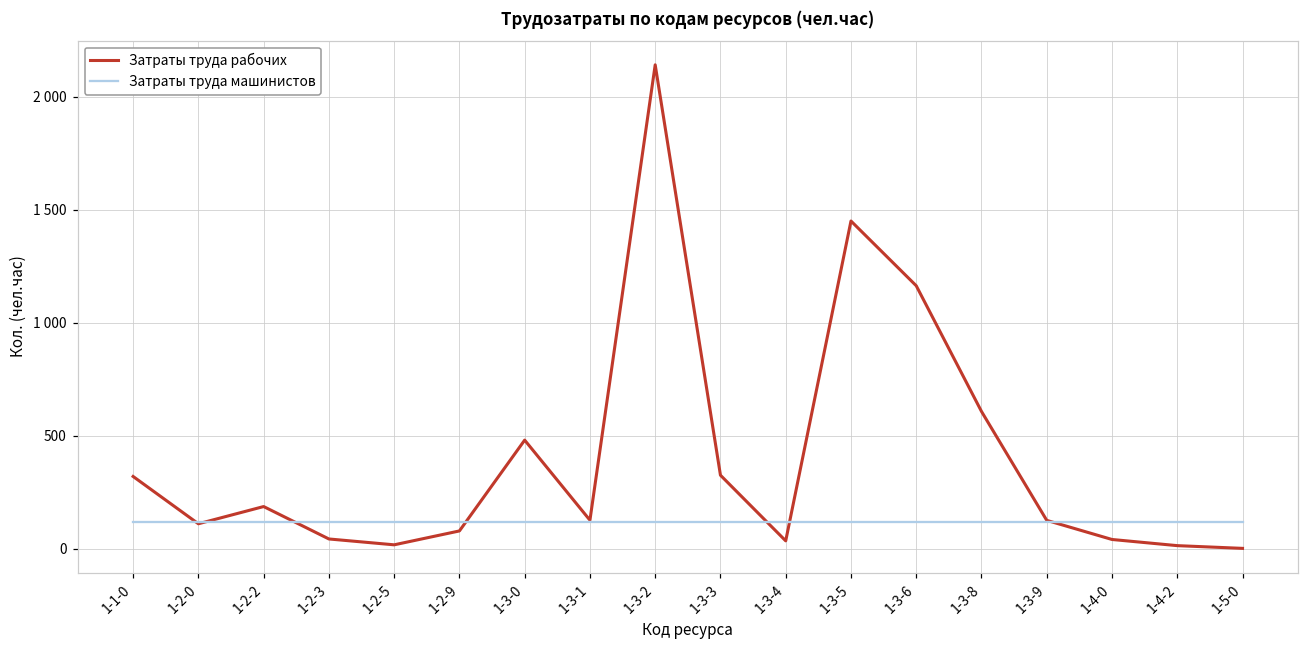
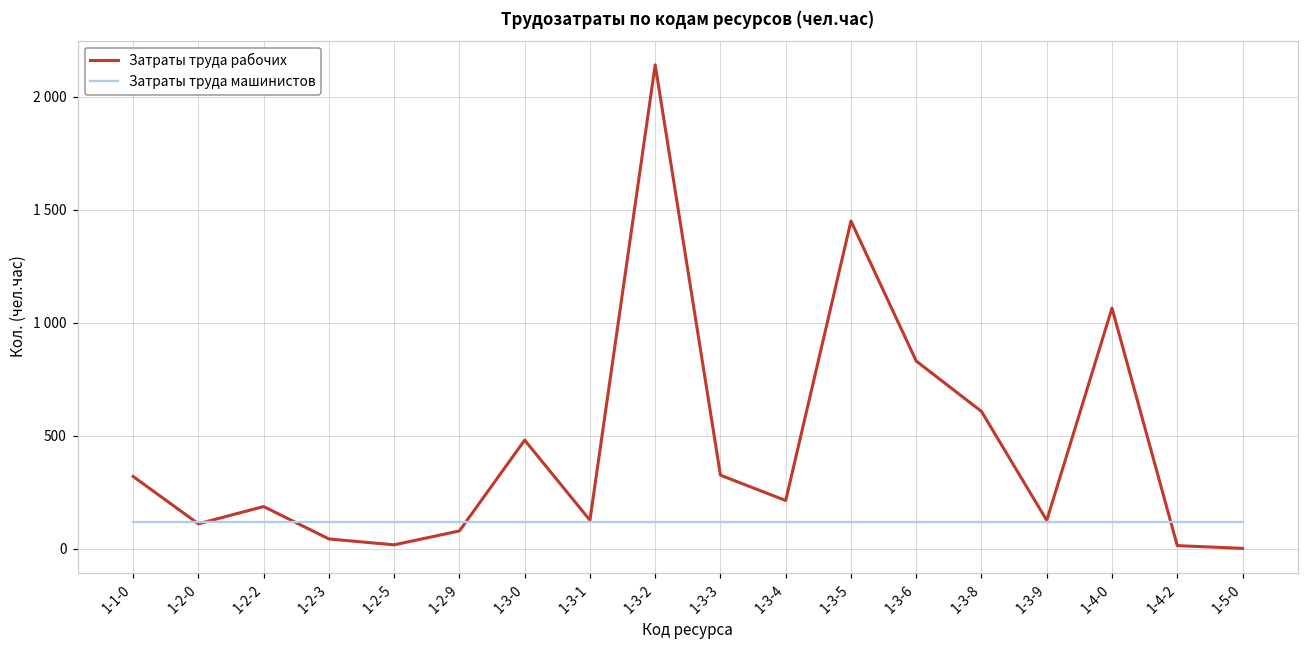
  {
    "Затраты труда рабочих": {
      "1-1-0": 320,
      "1-2-2": 190,
      "1-2-3": 40,
      "1-2-5": 20,
      "1-2-9": 80,
      "1-3-0": 480,
      "1-3-2": 2140,
      "1-3-3": 320,
-     "1-3-4": 30,
+     "1-3-4": 210,
      "1-3-5": 1450,
-     "1-3-6": 1160,
+     "1-3-6": 830,
      "1-3-8": 610,
-     "1-4-0": 40,
+     "1-4-0": 1060,
      "1-4-2": 10,
      "1-5-0": 0
    },
    "Затраты труда машинистов": {
      "1-1-0": 120,
      "1-2-2": 120,
      "1-2-3": 120,
      "1-2-5": 120,
      "1-2-9": 120,
      "1-3-0": 120,
      "1-3-2": 120,
      "1-3-3": 120,
      "1-3-4": 120,
      "1-3-5": 120,
      "1-3-6": 120,
      "1-3-8": 120,
      "1-4-0": 120,
      "1-4-2": 120,
      "1-5-0": 120
    }
  }
